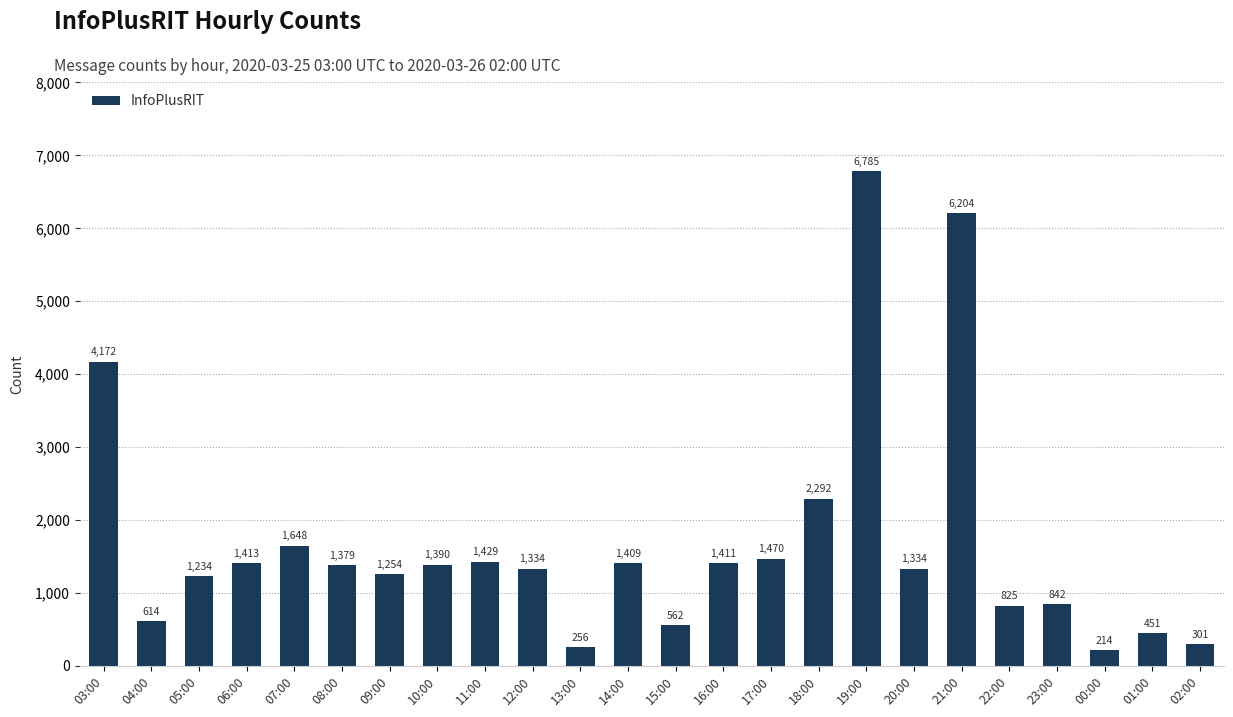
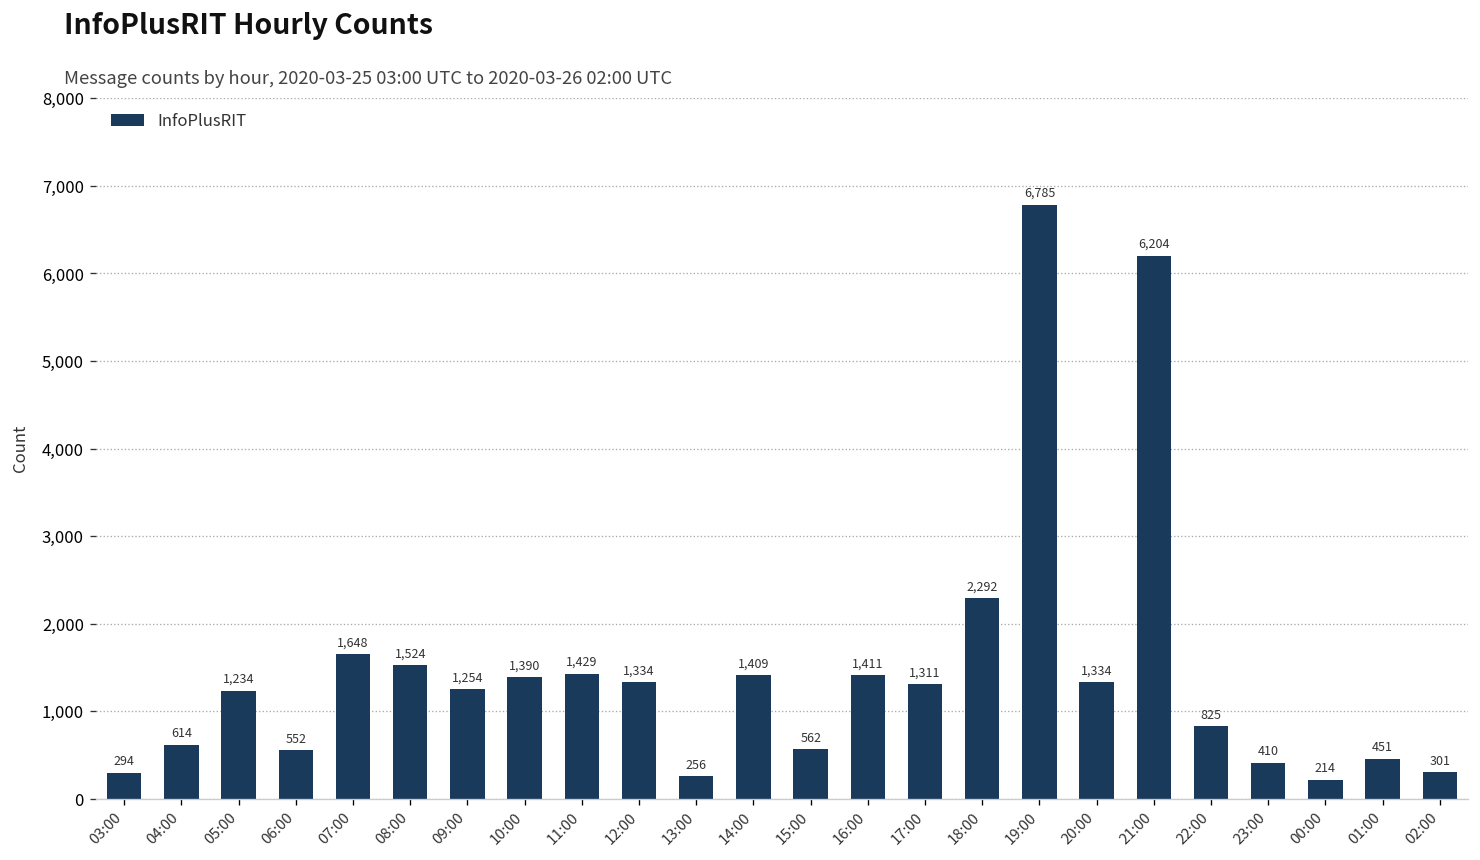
  {
-   "03:00": "4,172",
+   "03:00": "294",
    "04:00": "614",
    "05:00": "1,234",
-   "06:00": "1,413",
+   "06:00": "552",
    "07:00": "1,648",
-   "08:00": "1,379",
+   "08:00": "1,524",
    "09:00": "1,254",
    "10:00": "1,390",
    "11:00": "1,429",
    "12:00": "1,334",
    "13:00": "256",
    "14:00": "1,409",
    "15:00": "562",
    "16:00": "1,411",
-   "17:00": "1,470",
+   "17:00": "1,311",
    "18:00": "2,292",
    "19:00": "6,785",
    "20:00": "1,334",
    "21:00": "6,204",
    "22:00": "825",
-   "23:00": "842",
+   "23:00": "410",
    "00:00": "214",
    "01:00": "451",
    "02:00": "301"
  }
